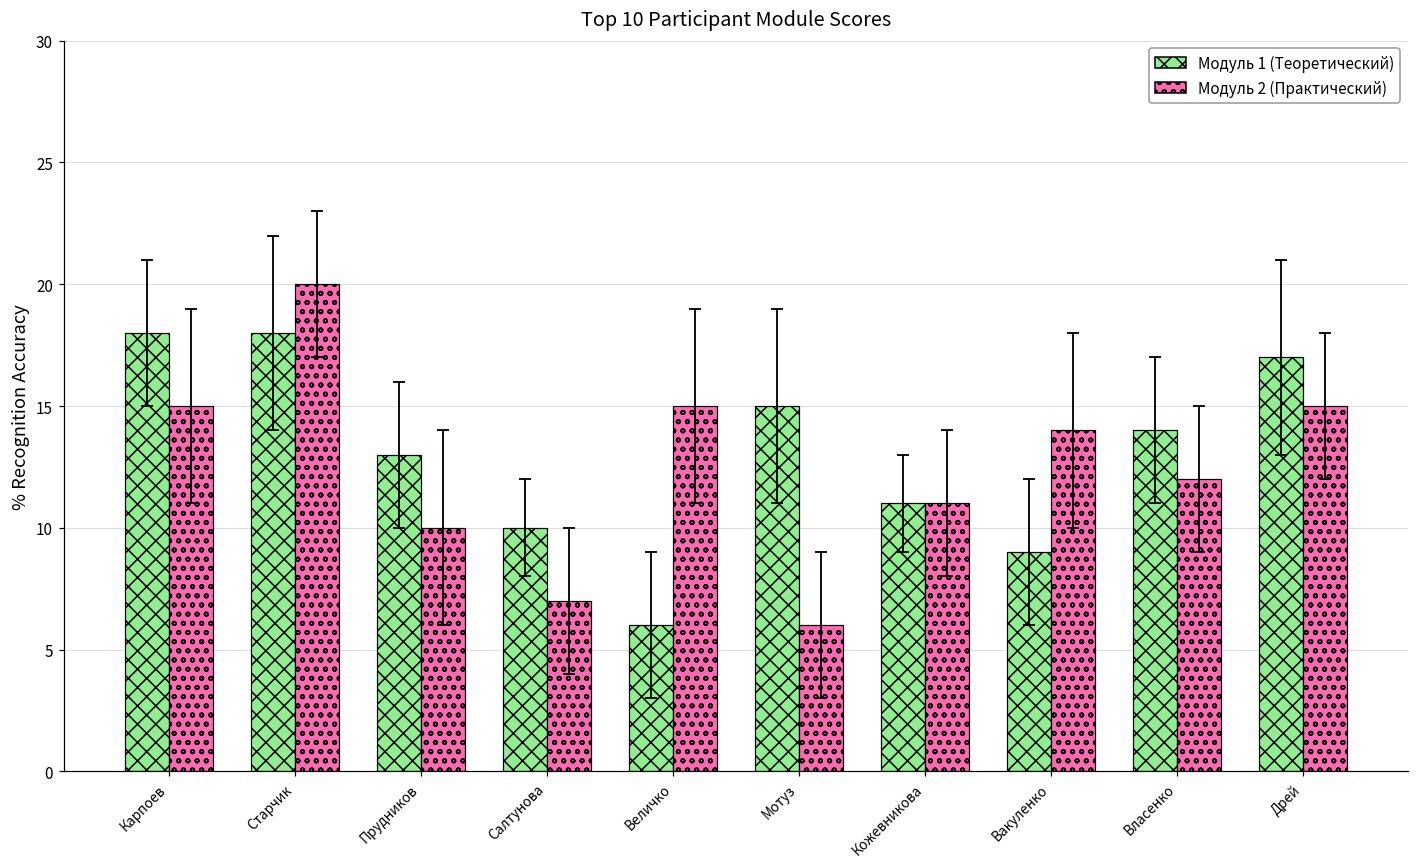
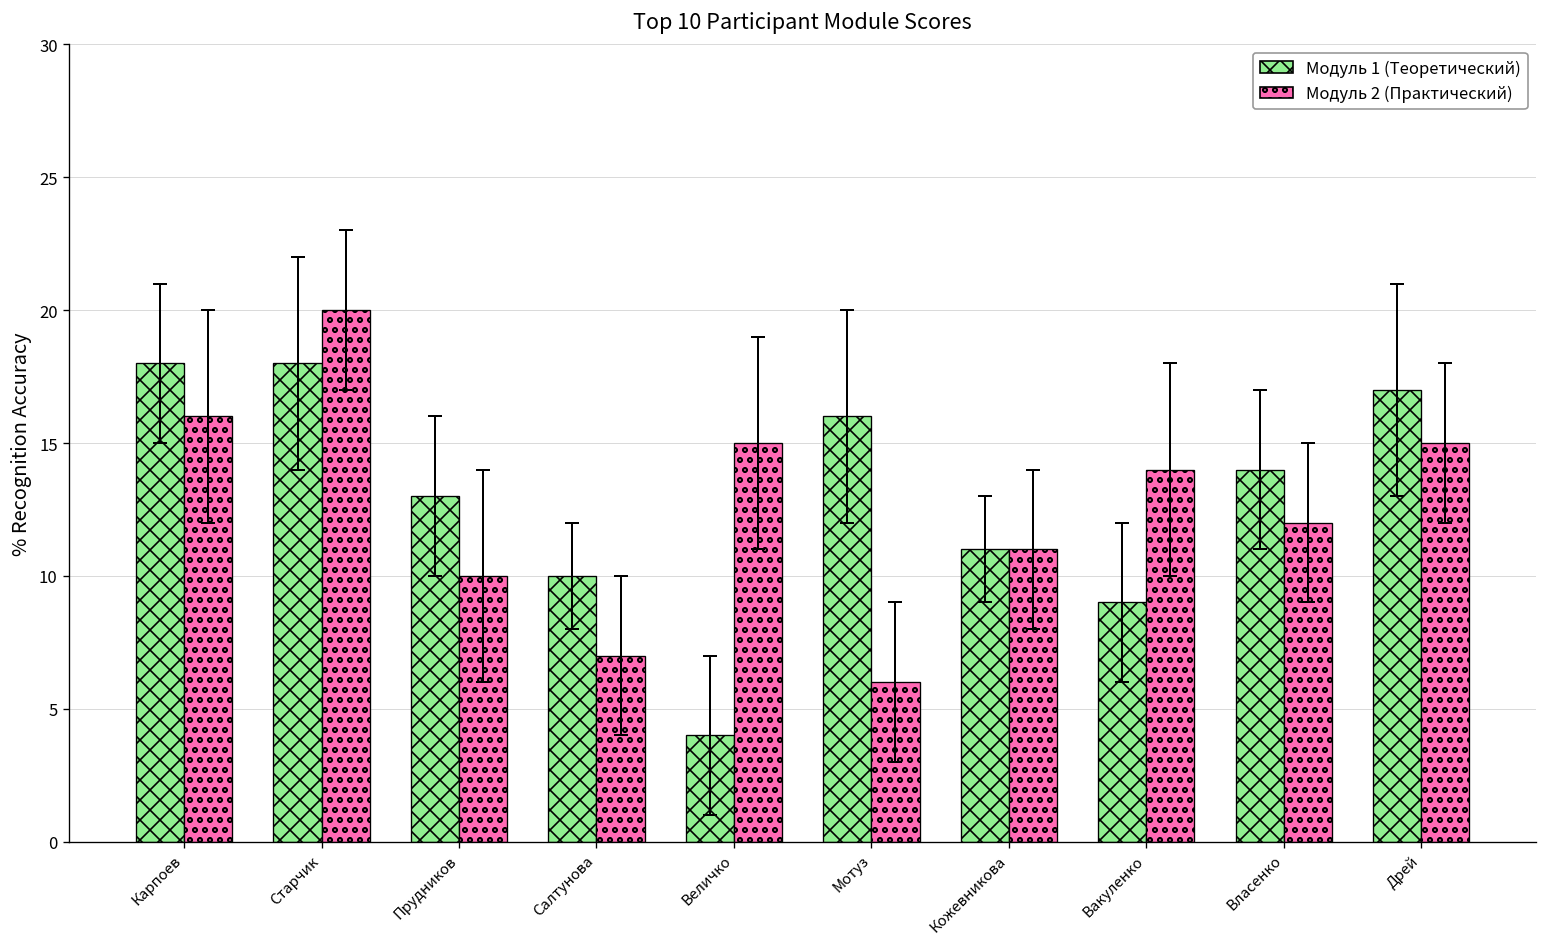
  {
    "Модуль 1 (Теоретический)": {
      "Карпоев": 18,
      "Старчик": 18,
      "Прудников": 13,
      "Салтунова": 10,
-     "Величко": 6,
-     "Мотуз": 15,
+     "Величко": 4,
+     "Мотуз": 16,
      "Кожевникова": 11,
      "Вакуленко": 9,
      "Власенко": 14,
      "Дрей": 17
    },
    "Модуль 2 (Практический)": {
-     "Карпоев": 15,
+     "Карпоев": 16,
      "Старчик": 20,
      "Прудников": 10,
      "Салтунова": 7,
      "Величко": 15,
      "Мотуз": 6,
      "Кожевникова": 11,
      "Вакуленко": 14,
      "Власенко": 12,
      "Дрей": 15
    }
  }
